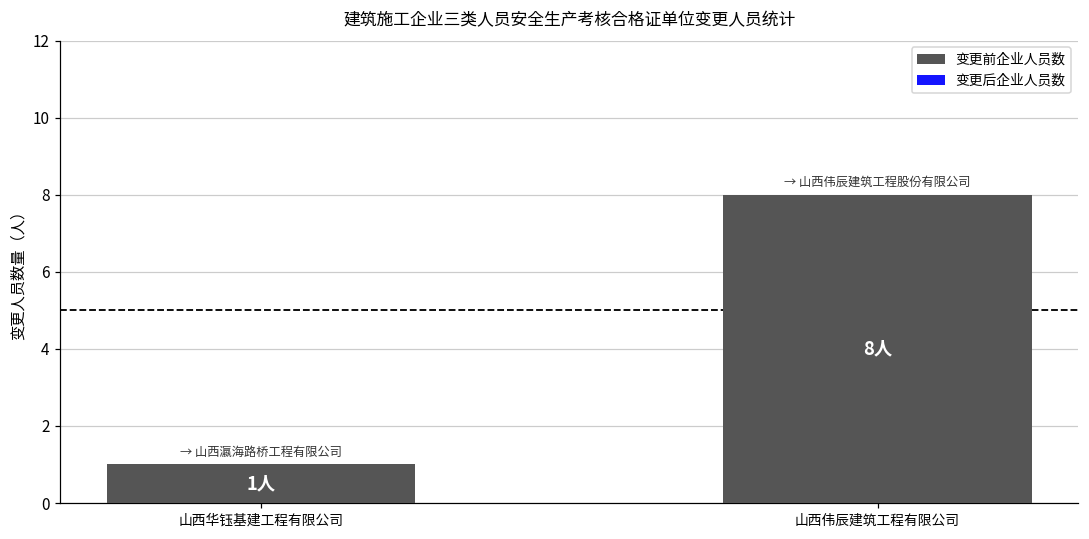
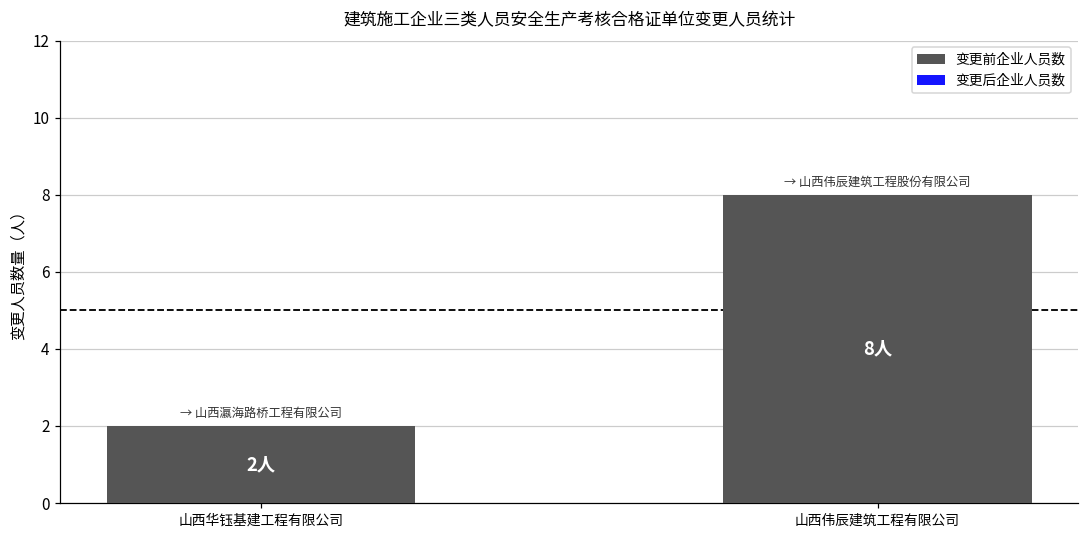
  {
    "变更前企业人员数": {
-     "山西华钰基建工程有限公司": "1人",
+     "山西华钰基建工程有限公司": "2人",
      "山西伟辰建筑工程有限公司": "8人"
    },
    "变更后企业人员数": {
      "山西华钰基建工程有限公司": "0.0",
      "山西伟辰建筑工程有限公司": "0.0"
    }
  }
